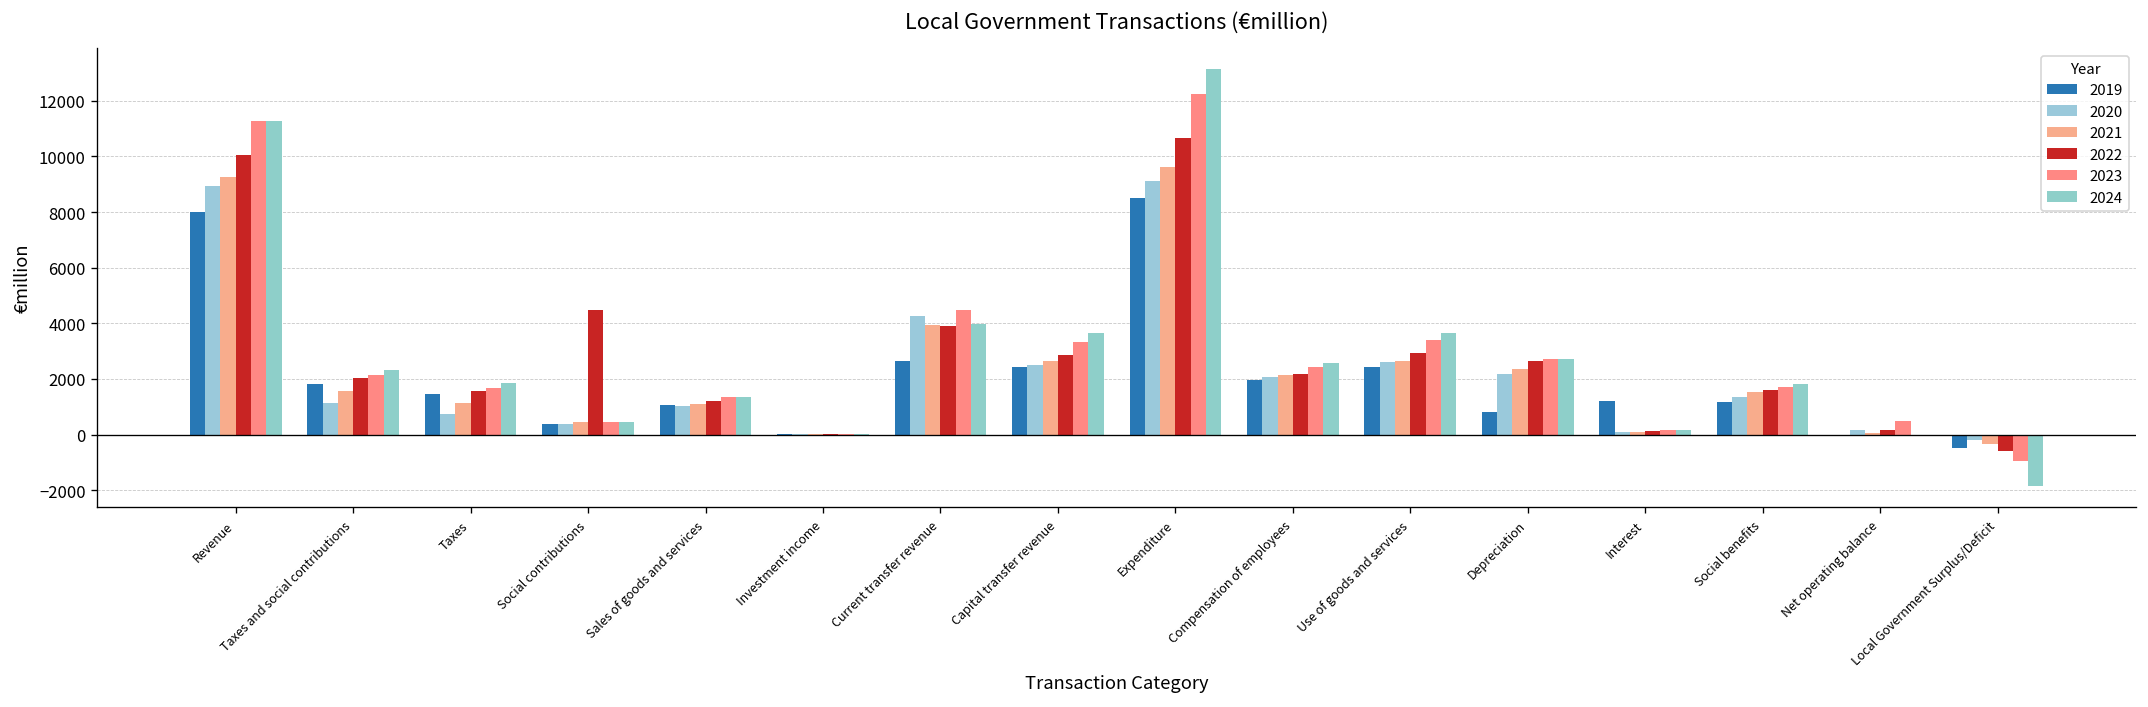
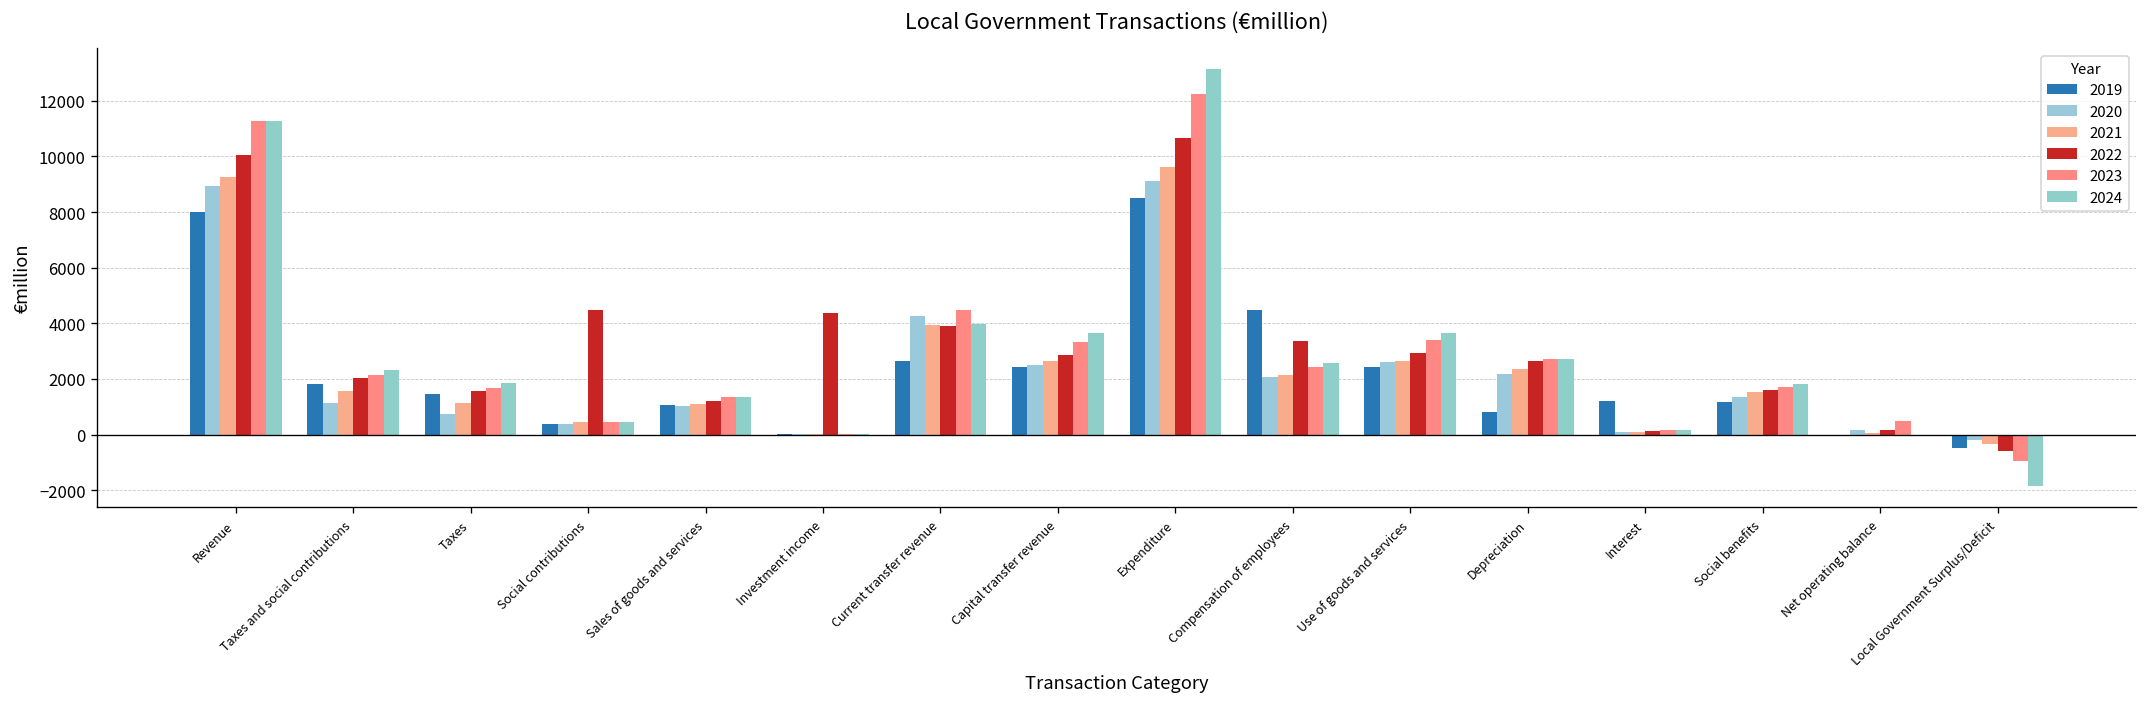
  {
    "2019": {
      "Revenue": 8000,
      "Taxes and social contributions": 1800,
      "Taxes": 1500,
      "Social contributions": 400,
      "Sales of goods and services": 1100,
      "Current transfer revenue": 2600,
      "Capital transfer revenue": 2400,
      "Expenditure": 8500,
-     "Compensation of employees": 2000,
+     "Compensation of employees": 4500,
      "Use of goods and services": 2400,
      "Depreciation": 800,
      "Interest": 1200,
      "Social benefits": 1200,
      "Local Government Surplus/Deficit": -500
    },
    "2022": {
      "Revenue": 10000,
      "Taxes and social contributions": 2000,
      "Taxes": 1600,
      "Social contributions": 4500,
      "Sales of goods and services": 1200,
-     "Investment income": 0,
+     "Investment income": 4400,
      "Current transfer revenue": 3900,
      "Capital transfer revenue": 2900,
      "Expenditure": 10700,
-     "Compensation of employees": 2200,
+     "Compensation of employees": 3300,
      "Use of goods and services": 2900,
      "Depreciation": 2600,
      "Interest": 100,
      "Social benefits": 1600,
      "Net operating balance": 200,
      "Local Government Surplus/Deficit": -600
    }
  }
